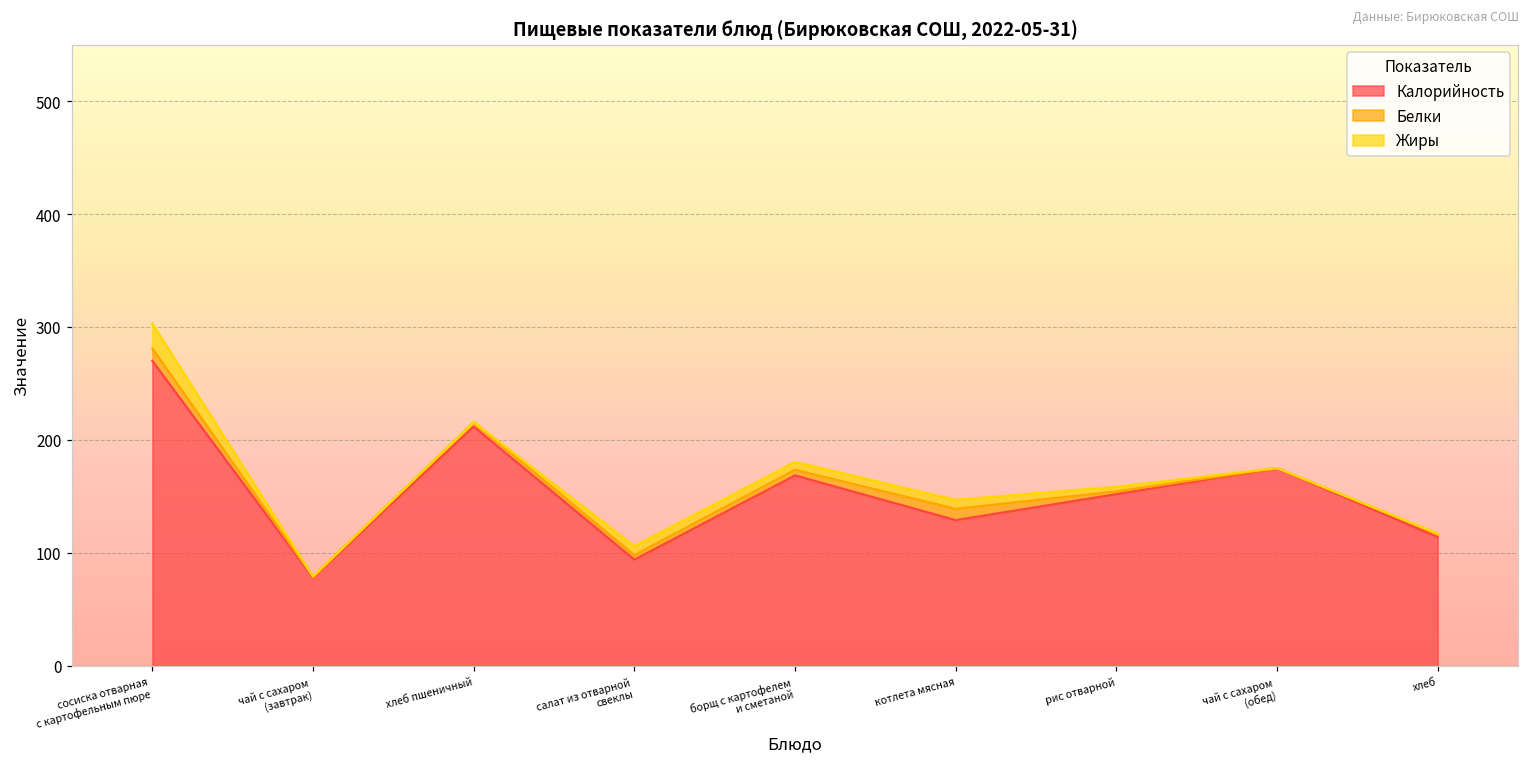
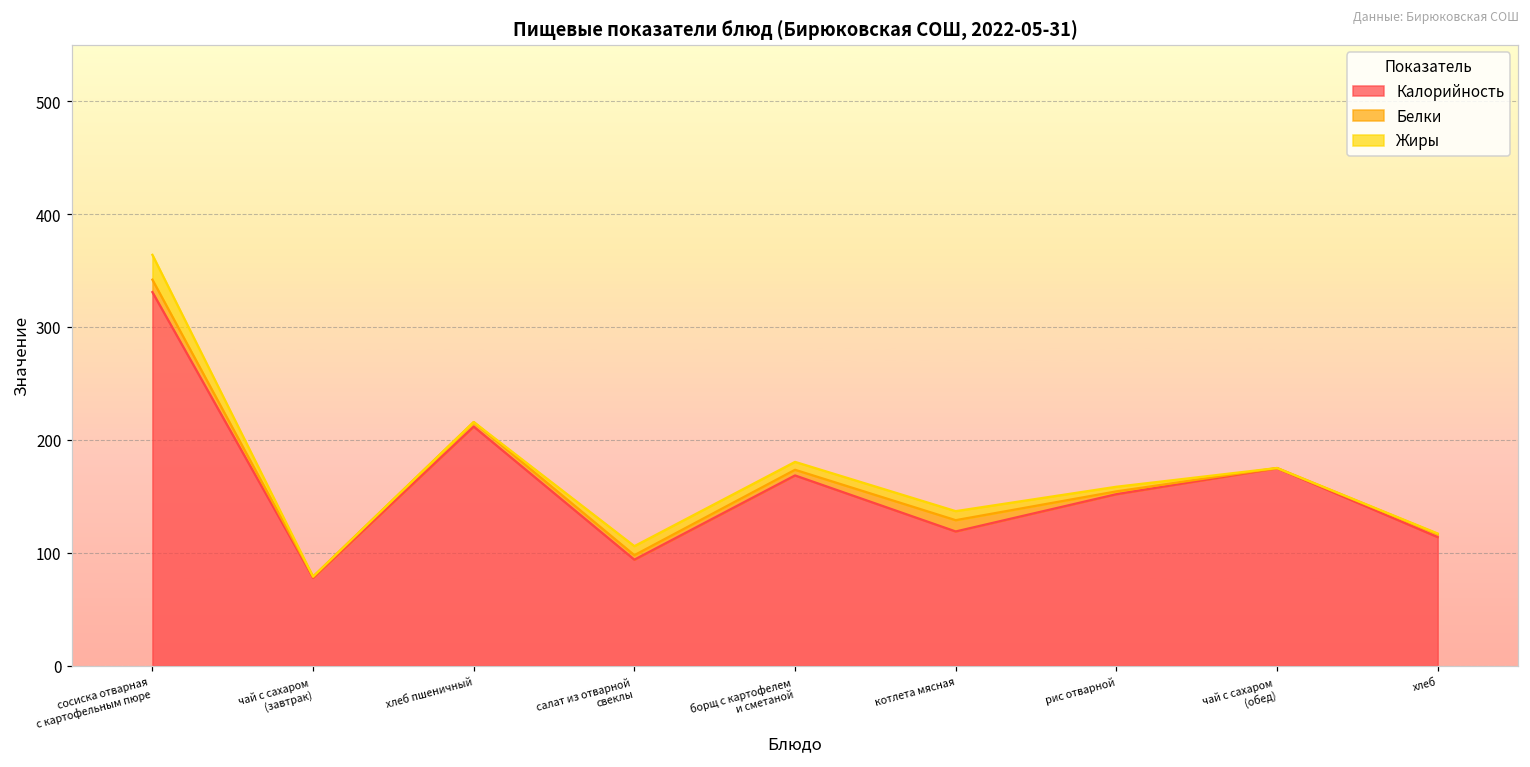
  {
    "Калорийность": {
-     "сосиска отварная с картофельным пюре": 270,
+     "сосиска отварная с картофельным пюре": 331,
      "хлеб пшеничный": 212,
      "салат из отварной свеклы": 94,
      "борщ с картофелем и сметаной": 169,
-     "котлета мясная": 129,
+     "котлета мясная": 119,
      "хлеб": 114
    }
  }
